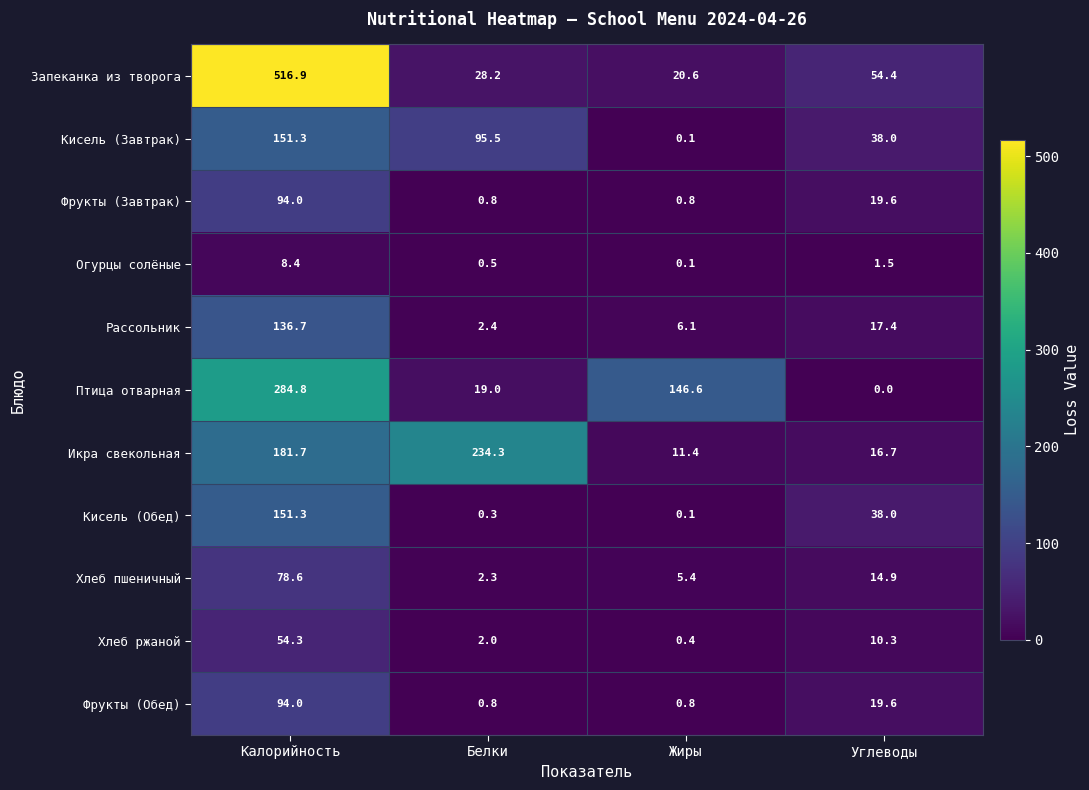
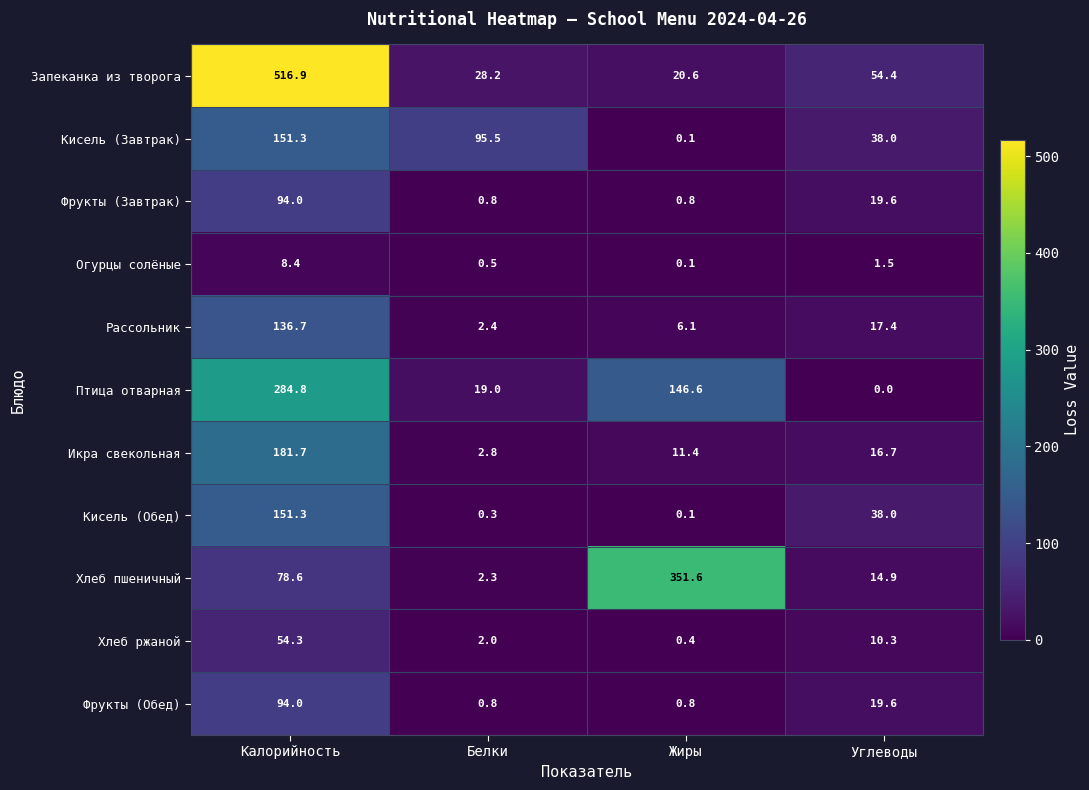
  {
    "Запеканка из творога": {
      "Калорийность": 516.9,
      "Белки": 28.2,
      "Жиры": 20.6,
      "Углеводы": 54.4
    },
    "Кисель (Завтрак)": {
      "Калорийность": 151.3,
      "Белки": 95.5,
      "Жиры": 0.1,
      "Углеводы": 38.0
    },
    "Фрукты (Завтрак)": {
      "Калорийность": 94.0,
      "Белки": 0.8,
      "Жиры": 0.8,
      "Углеводы": 19.6
    },
    "Огурцы солёные": {
      "Калорийность": 8.4,
      "Белки": 0.5,
      "Жиры": 0.1,
      "Углеводы": 1.5
    },
    "Рассольник": {
      "Калорийность": 136.7,
      "Белки": 2.4,
      "Жиры": 6.1,
      "Углеводы": 17.4
    },
    "Птица отварная": {
      "Калорийность": 284.8,
      "Белки": 19.0,
      "Жиры": 146.6,
      "Углеводы": 0.0
    },
    "Икра свекольная": {
      "Калорийность": 181.7,
-     "Белки": 234.3,
+     "Белки": 2.8,
      "Жиры": 11.4,
      "Углеводы": 16.7
    },
    "Кисель (Обед)": {
      "Калорийность": 151.3,
      "Белки": 0.3,
      "Жиры": 0.1,
      "Углеводы": 38.0
    },
    "Хлеб пшеничный": {
      "Калорийность": 78.6,
      "Белки": 2.3,
-     "Жиры": 5.4,
+     "Жиры": 351.6,
      "Углеводы": 14.9
    },
    "Хлеб ржаной": {
      "Калорийность": 54.3,
      "Белки": 2.0,
      "Жиры": 0.4,
      "Углеводы": 10.3
    },
    "Фрукты (Обед)": {
      "Калорийность": 94.0,
      "Белки": 0.8,
      "Жиры": 0.8,
      "Углеводы": 19.6
    }
  }
